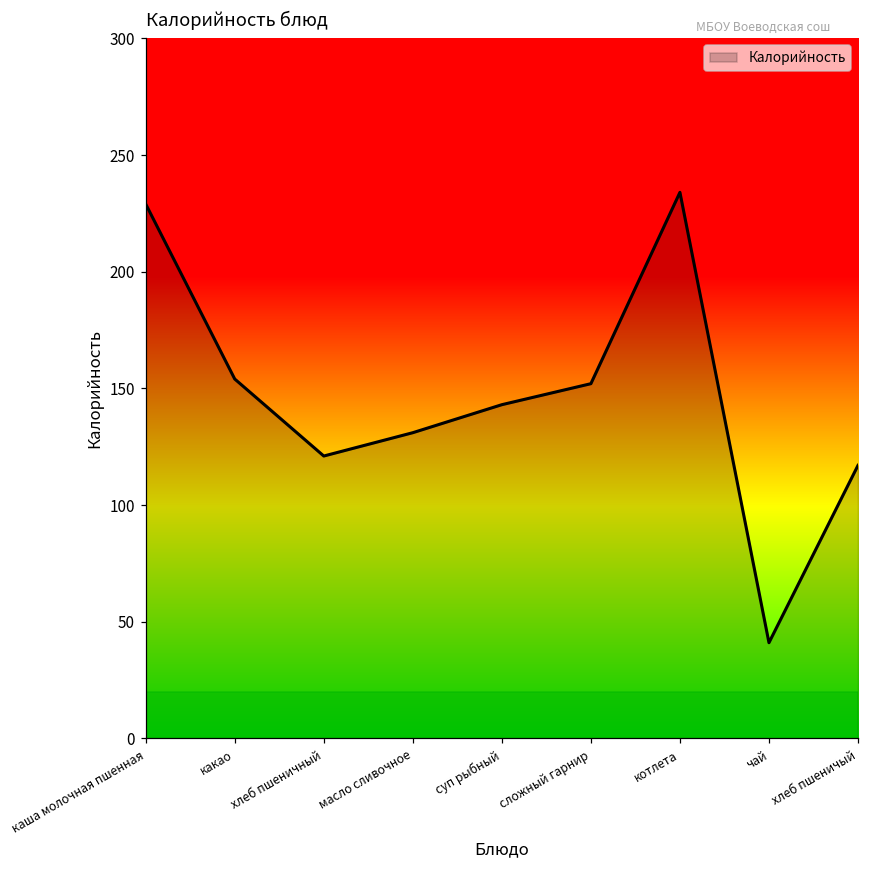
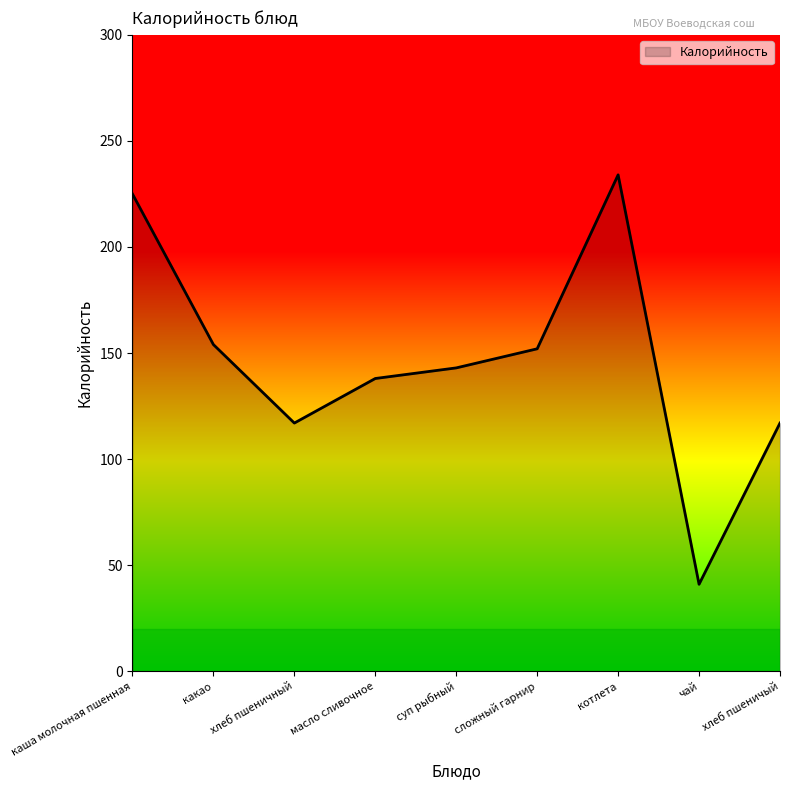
  {
-   "каша молочная пшенная": 229,
+   "каша молочная пшенная": 225,
    "какао": 154,
-   "хлеб пшеничный": 121,
-   "масло сливочное": 131,
+   "хлеб пшеничный": 117,
+   "масло сливочное": 138,
    "суп рыбный": 143,
    "сложный гарнир": 152,
    "котлета": 234,
    "чай": 41,
    "хлеб пшеничый": 117
  }
